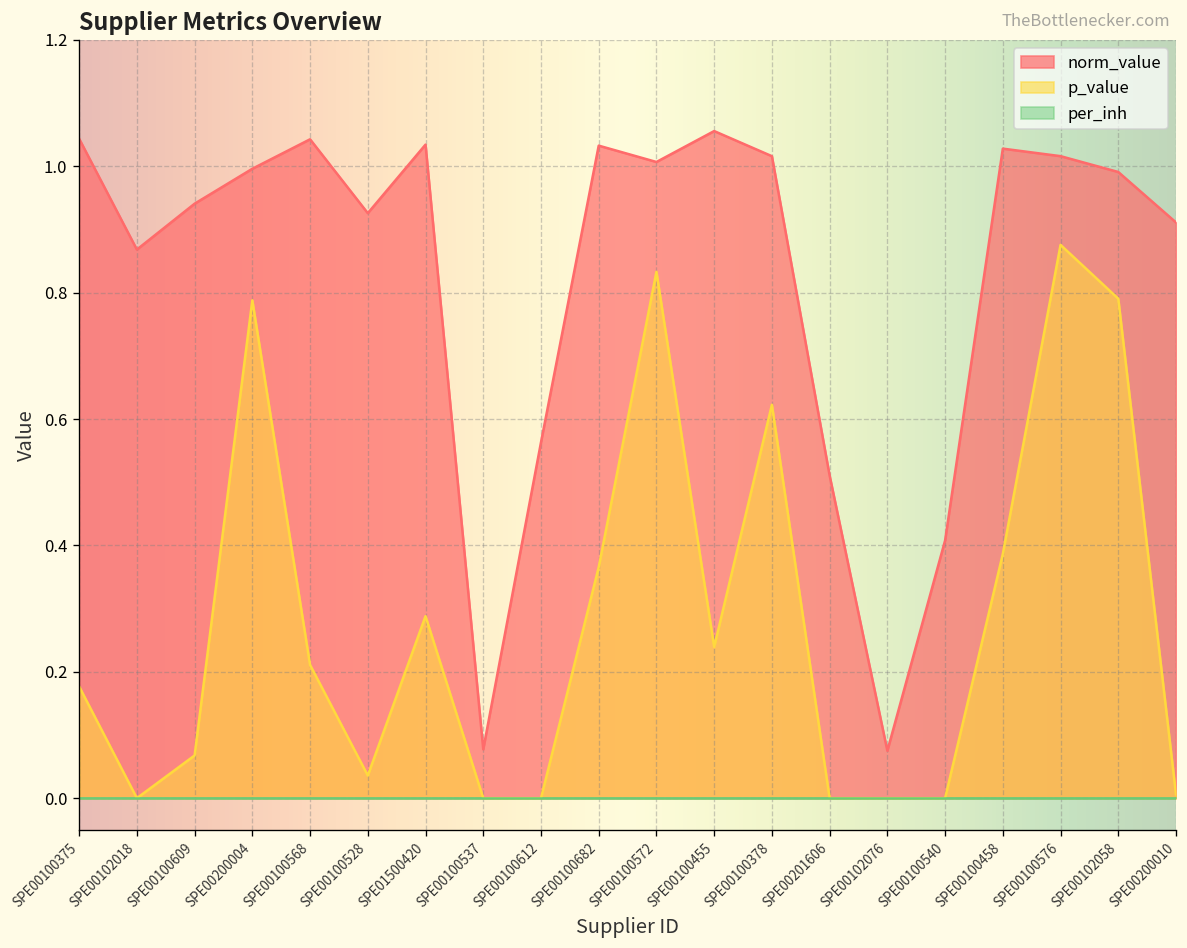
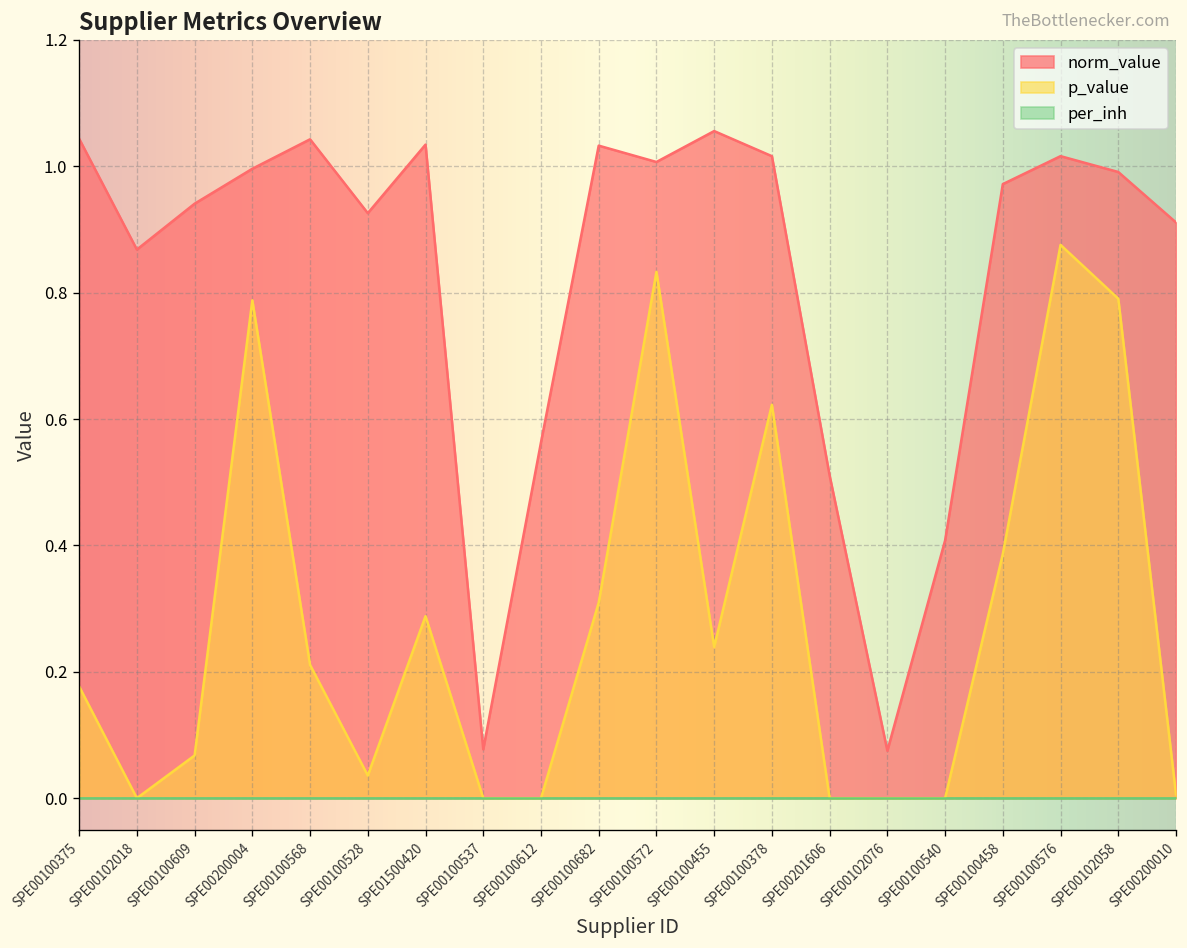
  {
    "norm_value": {
      "SPE00100375": 1.04,
      "SPE00102018": 0.87,
      "SPE00100609": 0.94,
      "SPE00200004": 1.00,
      "SPE00100568": 1.04,
      "SPE00100528": 0.93,
      "SPE01500420": 1.03,
      "SPE00100537": 0.08,
      "SPE00100612": 0.56,
      "SPE00100682": 1.03,
      "SPE00100572": 1.01,
      "SPE00100455": 1.06,
      "SPE00100378": 1.02,
      "SPE00201606": 0.51,
      "SPE00102076": 0.08,
      "SPE00100540": 0.41,
-     "SPE00100458": 1.03,
+     "SPE00100458": 0.97,
      "SPE00100576": 1.02,
      "SPE00102058": 0.99,
      "SPE00200010": 0.91
    },
    "p_value": {
      "SPE00100375": 0.18,
      "SPE00100609": 0.07,
      "SPE00200004": 0.79,
      "SPE00100568": 0.21,
      "SPE00100528": 0.04,
      "SPE01500420": 0.29,
-     "SPE00100682": 0.37,
+     "SPE00100682": 0.31,
      "SPE00100572": 0.83,
      "SPE00100455": 0.24,
      "SPE00100378": 0.62,
      "SPE00100458": 0.39,
      "SPE00100576": 0.88,
      "SPE00102058": 0.79,
      "SPE00200010": 0.01
    },
    "per_inh": {
      "SPE00100375": 0.00,
      "SPE00100609": 0.00,
      "SPE00200004": 0.00,
      "SPE00100568": 0.00,
      "SPE00100528": 0.00,
      "SPE01500420": 0.00,
      "SPE00100682": 0.00,
      "SPE00100572": 0.00,
      "SPE00100455": 0.00,
      "SPE00100378": 0.00,
      "SPE00100458": 0.00,
      "SPE00100576": 0.00,
      "SPE00102058": 0.00,
      "SPE00200010": 0.00
    }
  }
